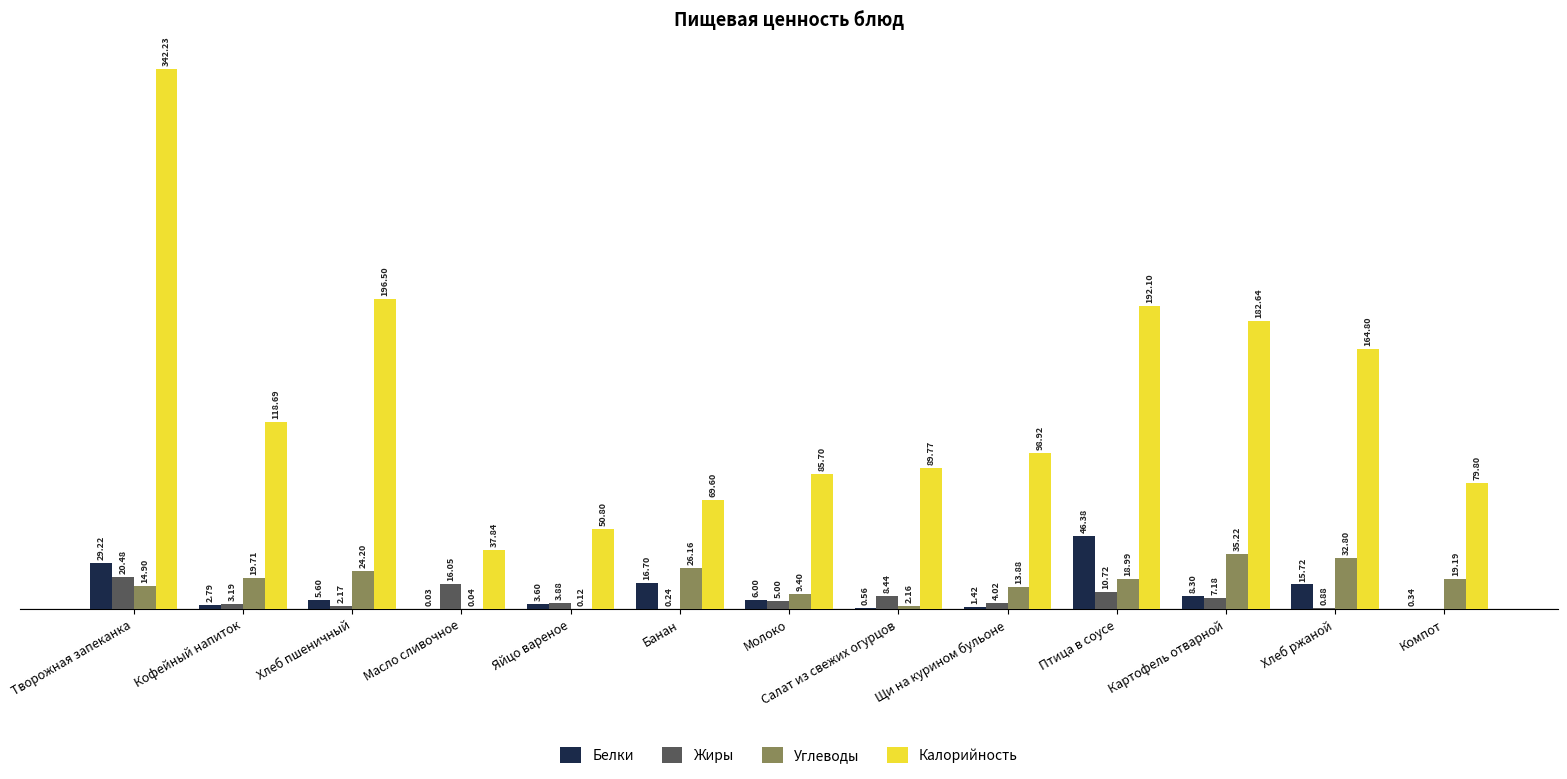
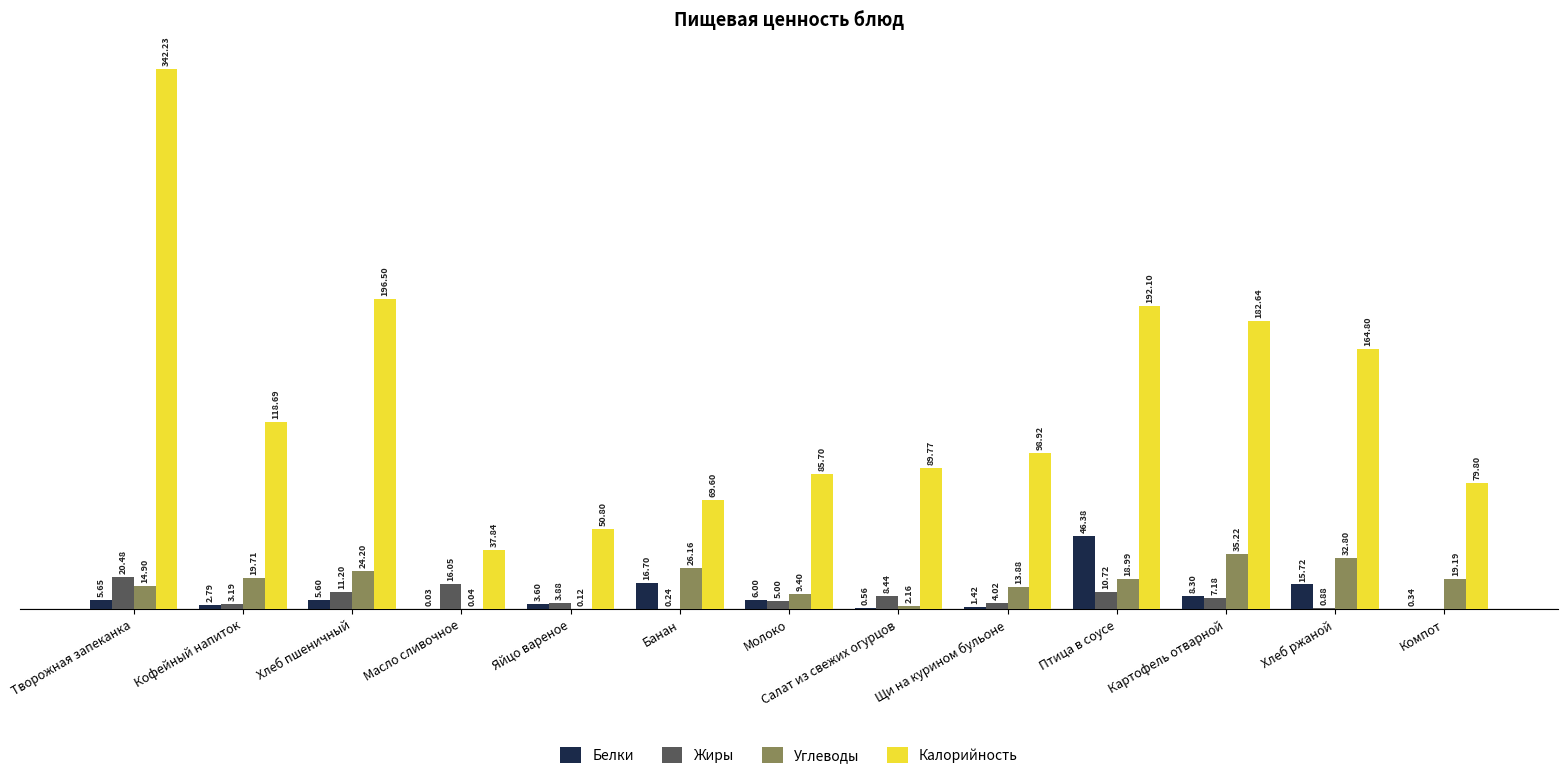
  {
    "Белки": {
-     "Творожная запеканка": 29.22,
+     "Творожная запеканка": 5.65,
      "Кофейный напиток": 2.79,
      "Хлеб пшеничный": 5.60,
      "Масло сливочное": 0.03,
      "Яйцо вареное": 3.60,
      "Банан": 16.70,
      "Молоко": 6.00,
      "Салат из свежих огурцов": 0.56,
      "Щи на курином бульоне": 1.42,
      "Птица в соусе": 46.38,
      "Картофель отварной": 8.30,
      "Хлеб ржаной": 15.72,
      "Компот": 0.34
    },
    "Жиры": {
      "Творожная запеканка": 20.48,
      "Кофейный напиток": 3.19,
-     "Хлеб пшеничный": 2.17,
+     "Хлеб пшеничный": 11.20,
      "Масло сливочное": 16.05,
      "Яйцо вареное": 3.88,
      "Банан": 0.24,
      "Молоко": 5.00,
      "Салат из свежих огурцов": 8.44,
      "Щи на курином бульоне": 4.02,
      "Птица в соусе": 10.72,
      "Картофель отварной": 7.18,
      "Хлеб ржаной": 0.88
    },
    "Углеводы": {
      "Творожная запеканка": 14.90,
      "Кофейный напиток": 19.71,
      "Хлеб пшеничный": 24.20,
      "Масло сливочное": 0.04,
      "Яйцо вареное": 0.12,
      "Банан": 26.16,
      "Молоко": 9.40,
      "Салат из свежих огурцов": 2.16,
      "Щи на курином бульоне": 13.88,
      "Птица в соусе": 18.99,
      "Картофель отварной": 35.22,
      "Хлеб ржаной": 32.80,
      "Компот": 19.19
    },
    "Калорийность": {
      "Творожная запеканка": 342.23,
      "Кофейный напиток": 118.69,
      "Хлеб пшеничный": 196.50,
      "Масло сливочное": 37.84,
      "Яйцо вареное": 50.80,
      "Банан": 69.60,
      "Молоко": 85.70,
      "Салат из свежих огурцов": 89.77,
      "Щи на курином бульоне": 98.92,
      "Птица в соусе": 192.10,
      "Картофель отварной": 182.64,
      "Хлеб ржаной": 164.80,
      "Компот": 79.80
    }
  }
